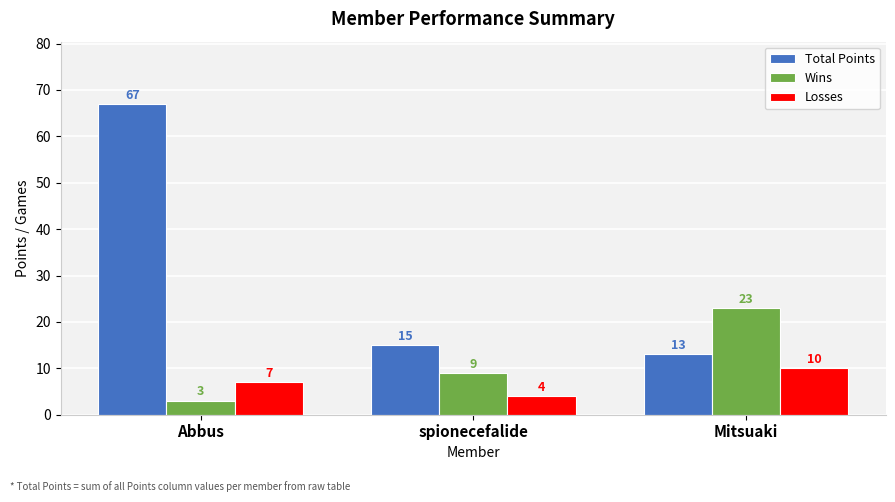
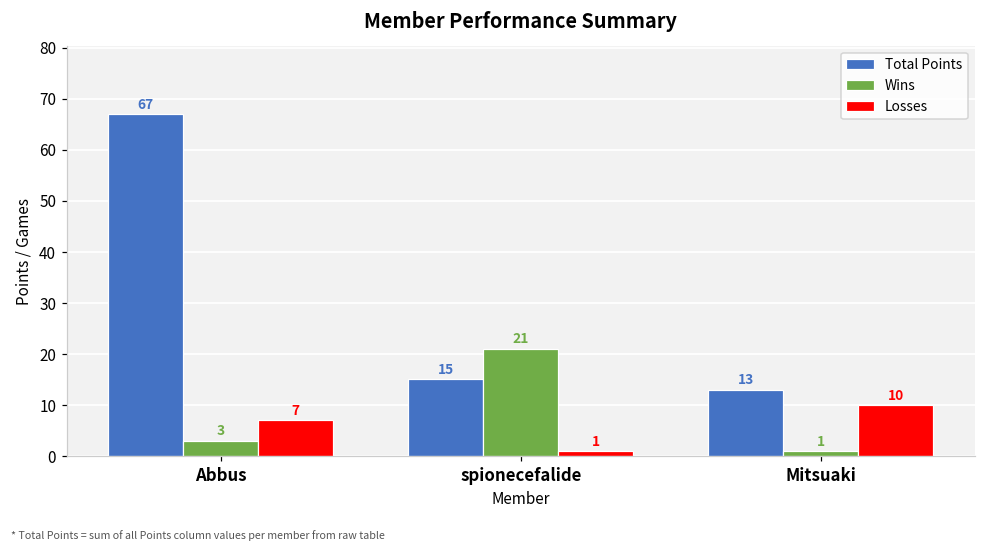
  {
    "Total Points": {
      "Abbus": 67,
      "spionecefalide": 15,
      "Mitsuaki": 13
    },
    "Wins": {
      "Abbus": 3,
-     "spionecefalide": 9,
-     "Mitsuaki": 23
+     "spionecefalide": 21,
+     "Mitsuaki": 1
    },
    "Losses": {
      "Abbus": 7,
-     "spionecefalide": 4,
+     "spionecefalide": 1,
      "Mitsuaki": 10
    }
  }
